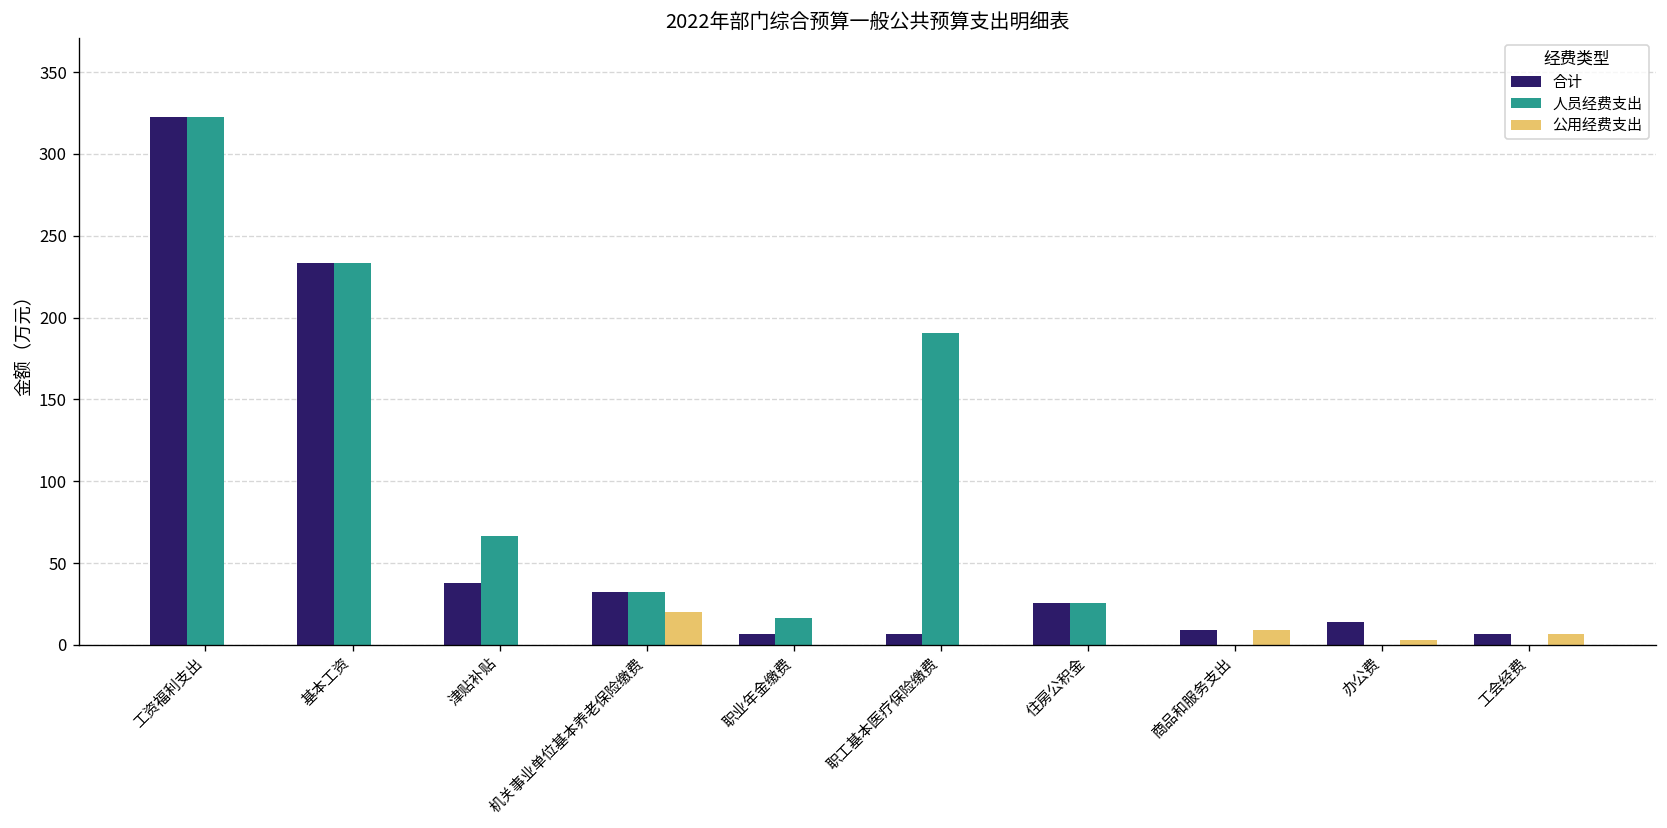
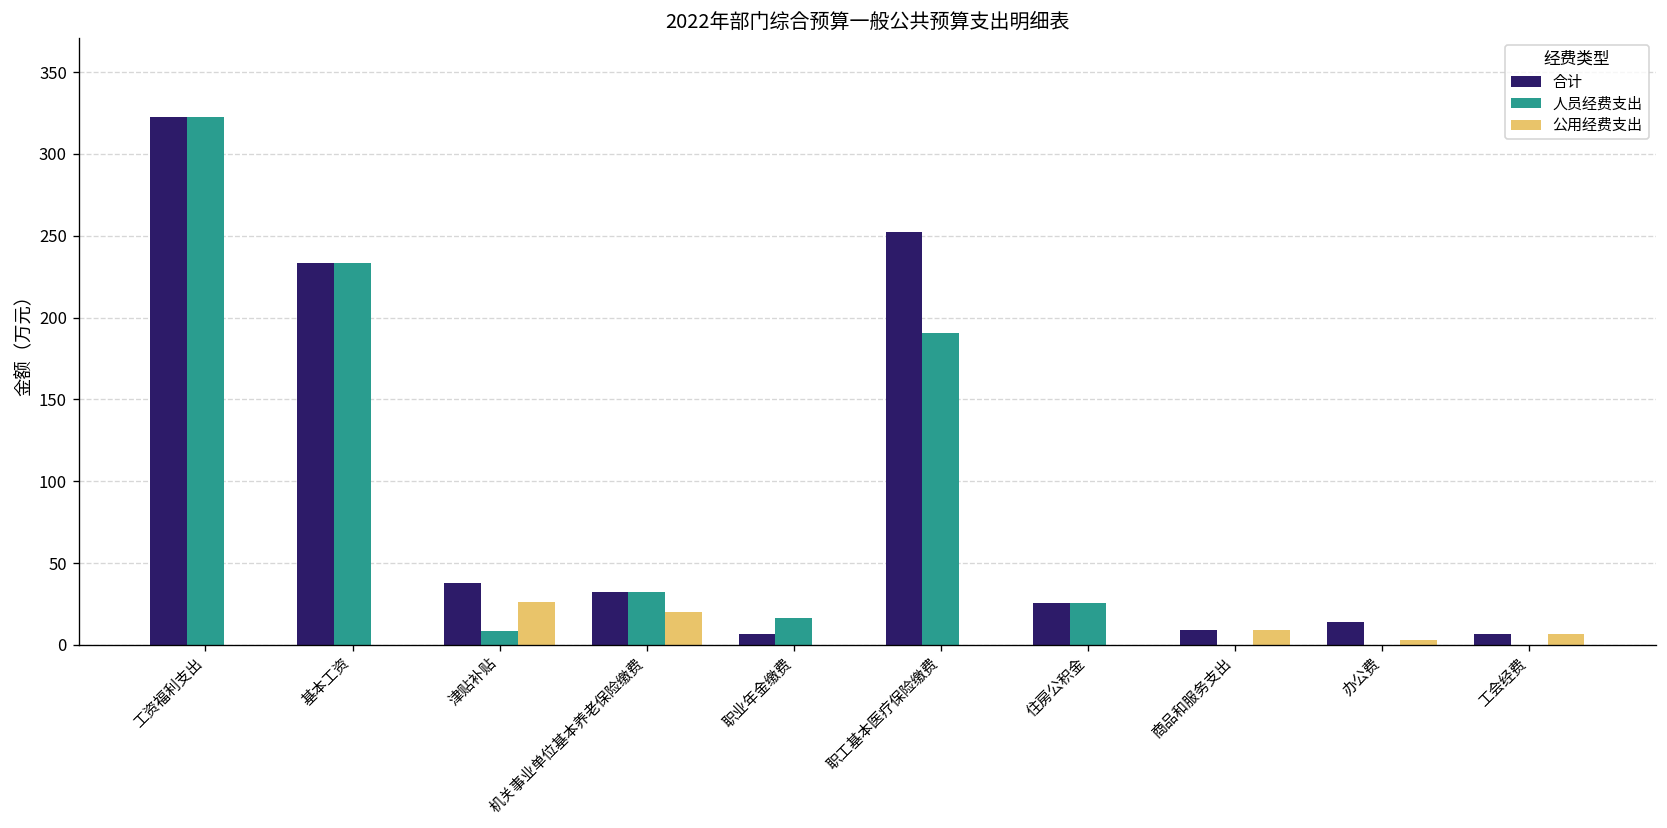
  {
    "合计": {
      "工资福利支出": 323,
      "基本工资": 234,
      "津贴补贴": 38,
      "机关事业单位基本养老保险缴费": 32,
      "职业年金缴费": 7,
-     "职工基本医疗保险缴费": 7,
+     "职工基本医疗保险缴费": 252,
      "住房公积金": 26,
      "商品和服务支出": 9,
      "办公费": 14,
      "工会经费": 6
    },
    "人员经费支出": {
      "工资福利支出": 323,
      "基本工资": 234,
-     "津贴补贴": 67,
+     "津贴补贴": 8,
      "机关事业单位基本养老保险缴费": 32,
      "职业年金缴费": 16,
      "职工基本医疗保险缴费": 190,
      "住房公积金": 26,
      "商品和服务支出": 0,
      "办公费": 0,
      "工会经费": 0
    },
    "公用经费支出": {
      "工资福利支出": 0,
      "基本工资": 0,
-     "津贴补贴": 0,
+     "津贴补贴": 26,
      "机关事业单位基本养老保险缴费": 20,
      "职业年金缴费": 0,
      "职工基本医疗保险缴费": 0,
      "住房公积金": 0,
      "商品和服务支出": 9,
      "办公费": 3,
      "工会经费": 6
    }
  }
